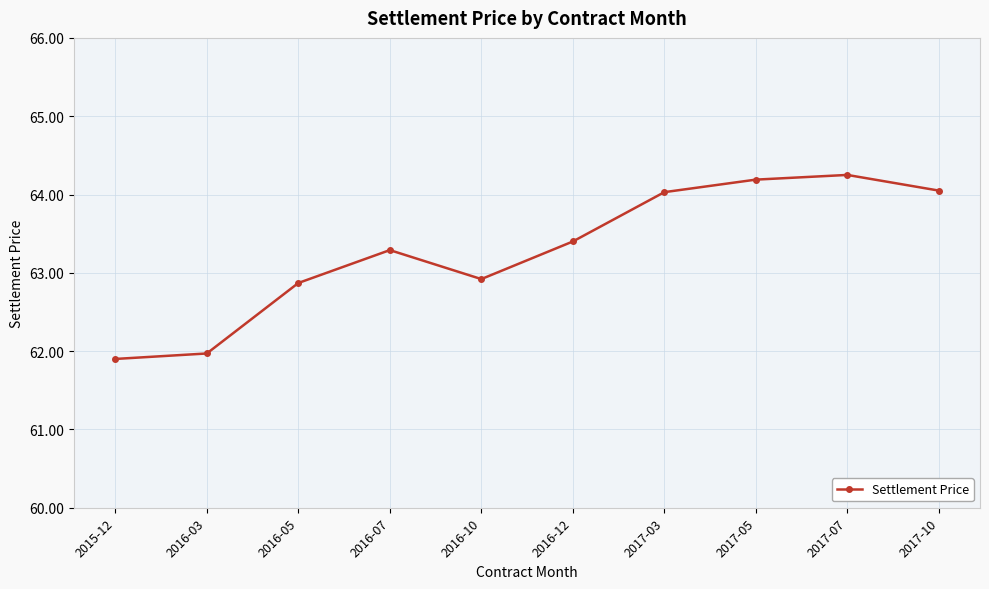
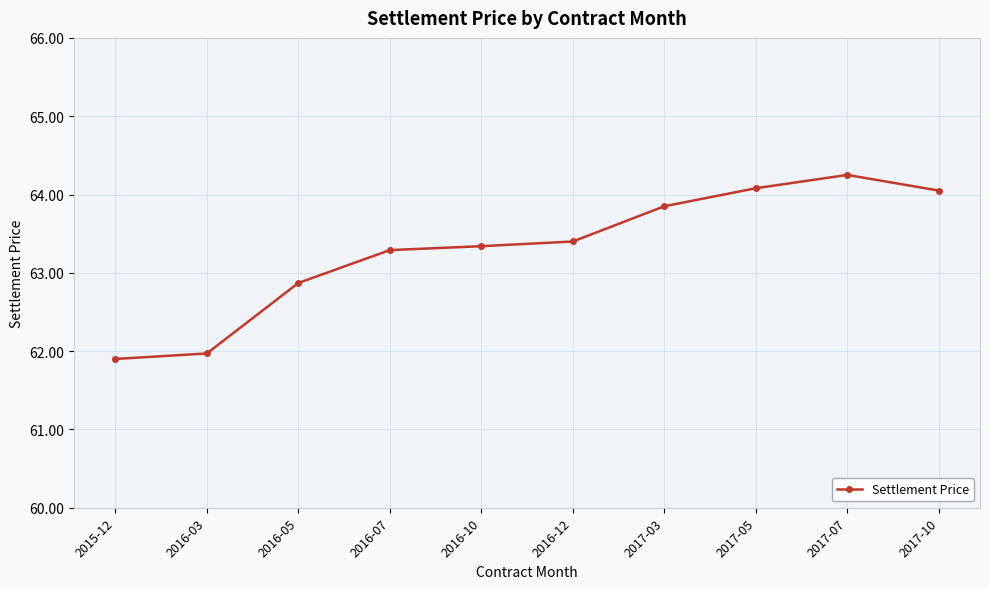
  {
    "2015-12": 61.9,
    "2016-03": 62.0,
    "2016-05": 62.9,
    "2016-07": 63.3,
-   "2016-10": 62.9,
+   "2016-10": 63.3,
    "2016-12": 63.4,
-   "2017-03": 64.0,
-   "2017-05": 64.2,
+   "2017-03": 63.9,
+   "2017-05": 64.1,
    "2017-07": 64.3,
    "2017-10": 64.1
  }
